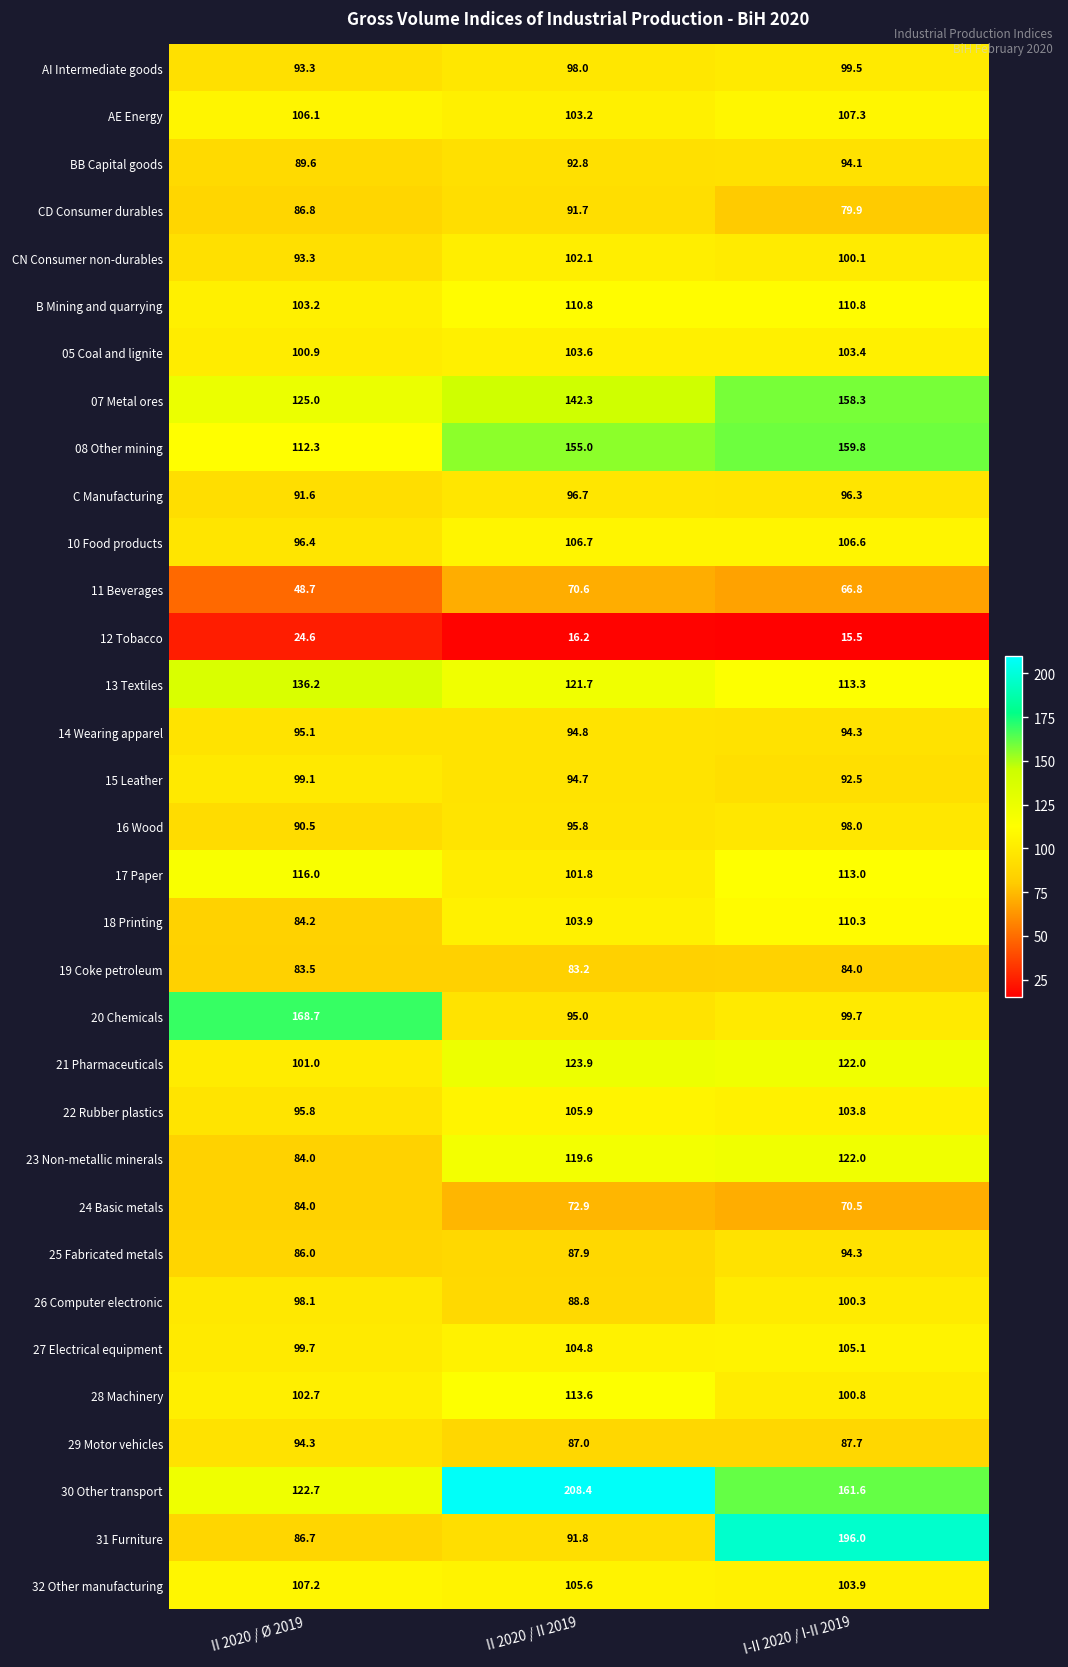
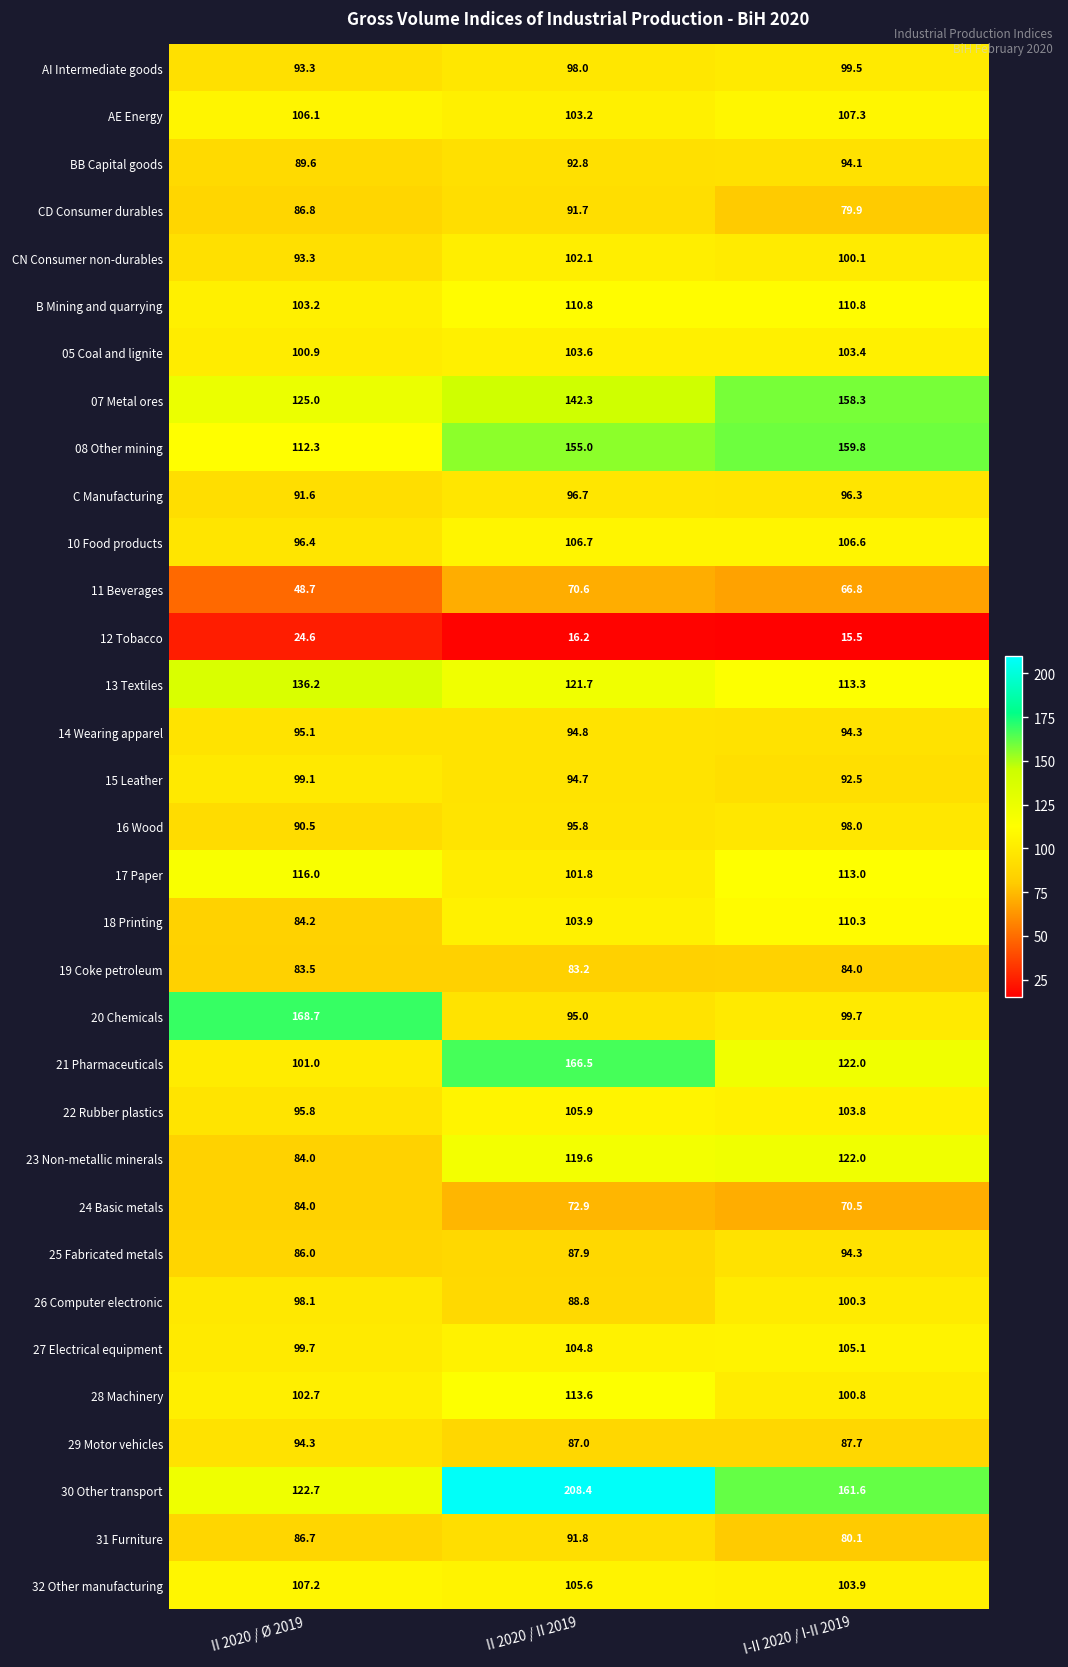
  {
    "AI Intermediate goods": {
      "II 2020 / Ø 2019": 93.3,
      "II 2020 / II 2019": 98.0,
      "I-II 2020 / I-II 2019": 99.5
    },
    "AE Energy": {
      "II 2020 / Ø 2019": 106.1,
      "II 2020 / II 2019": 103.2,
      "I-II 2020 / I-II 2019": 107.3
    },
    "BB Capital goods": {
      "II 2020 / Ø 2019": 89.6,
      "II 2020 / II 2019": 92.8,
      "I-II 2020 / I-II 2019": 94.1
    },
    "CD Consumer durables": {
      "II 2020 / Ø 2019": 86.8,
      "II 2020 / II 2019": 91.7,
      "I-II 2020 / I-II 2019": 79.9
    },
    "CN Consumer non-durables": {
      "II 2020 / Ø 2019": 93.3,
      "II 2020 / II 2019": 102.1,
      "I-II 2020 / I-II 2019": 100.1
    },
    "B Mining and quarrying": {
      "II 2020 / Ø 2019": 103.2,
      "II 2020 / II 2019": 110.8,
      "I-II 2020 / I-II 2019": 110.8
    },
    "05 Coal and lignite": {
      "II 2020 / Ø 2019": 100.9,
      "II 2020 / II 2019": 103.6,
      "I-II 2020 / I-II 2019": 103.4
    },
    "07 Metal ores": {
      "II 2020 / Ø 2019": 125.0,
      "II 2020 / II 2019": 142.3,
      "I-II 2020 / I-II 2019": 158.3
    },
    "08 Other mining": {
      "II 2020 / Ø 2019": 112.3,
      "II 2020 / II 2019": 155.0,
      "I-II 2020 / I-II 2019": 159.8
    },
    "C Manufacturing": {
      "II 2020 / Ø 2019": 91.6,
      "II 2020 / II 2019": 96.7,
      "I-II 2020 / I-II 2019": 96.3
    },
    "10 Food products": {
      "II 2020 / Ø 2019": 96.4,
      "II 2020 / II 2019": 106.7,
      "I-II 2020 / I-II 2019": 106.6
    },
    "11 Beverages": {
      "II 2020 / Ø 2019": 48.7,
      "II 2020 / II 2019": 70.6,
      "I-II 2020 / I-II 2019": 66.8
    },
    "12 Tobacco": {
      "II 2020 / Ø 2019": 24.6,
      "II 2020 / II 2019": 16.2,
      "I-II 2020 / I-II 2019": 15.5
    },
    "13 Textiles": {
      "II 2020 / Ø 2019": 136.2,
      "II 2020 / II 2019": 121.7,
      "I-II 2020 / I-II 2019": 113.3
    },
    "14 Wearing apparel": {
      "II 2020 / Ø 2019": 95.1,
      "II 2020 / II 2019": 94.8,
      "I-II 2020 / I-II 2019": 94.3
    },
    "15 Leather": {
      "II 2020 / Ø 2019": 99.1,
      "II 2020 / II 2019": 94.7,
      "I-II 2020 / I-II 2019": 92.5
    },
    "16 Wood": {
      "II 2020 / Ø 2019": 90.5,
      "II 2020 / II 2019": 95.8,
      "I-II 2020 / I-II 2019": 98.0
    },
    "17 Paper": {
      "II 2020 / Ø 2019": 116.0,
      "II 2020 / II 2019": 101.8,
      "I-II 2020 / I-II 2019": 113.0
    },
    "18 Printing": {
      "II 2020 / Ø 2019": 84.2,
      "II 2020 / II 2019": 103.9,
      "I-II 2020 / I-II 2019": 110.3
    },
    "19 Coke petroleum": {
      "II 2020 / Ø 2019": 83.5,
      "II 2020 / II 2019": 83.2,
      "I-II 2020 / I-II 2019": 84.0
    },
    "20 Chemicals": {
      "II 2020 / Ø 2019": 168.7,
      "II 2020 / II 2019": 95.0,
      "I-II 2020 / I-II 2019": 99.7
    },
    "21 Pharmaceuticals": {
      "II 2020 / Ø 2019": 101.0,
-     "II 2020 / II 2019": 123.9,
+     "II 2020 / II 2019": 166.5,
      "I-II 2020 / I-II 2019": 122.0
    },
    "22 Rubber plastics": {
      "II 2020 / Ø 2019": 95.8,
      "II 2020 / II 2019": 105.9,
      "I-II 2020 / I-II 2019": 103.8
    },
    "23 Non-metallic minerals": {
      "II 2020 / Ø 2019": 84.0,
      "II 2020 / II 2019": 119.6,
      "I-II 2020 / I-II 2019": 122.0
    },
    "24 Basic metals": {
      "II 2020 / Ø 2019": 84.0,
      "II 2020 / II 2019": 72.9,
      "I-II 2020 / I-II 2019": 70.5
    },
    "25 Fabricated metals": {
      "II 2020 / Ø 2019": 86.0,
      "II 2020 / II 2019": 87.9,
      "I-II 2020 / I-II 2019": 94.3
    },
    "26 Computer electronic": {
      "II 2020 / Ø 2019": 98.1,
      "II 2020 / II 2019": 88.8,
      "I-II 2020 / I-II 2019": 100.3
    },
    "27 Electrical equipment": {
      "II 2020 / Ø 2019": 99.7,
      "II 2020 / II 2019": 104.8,
      "I-II 2020 / I-II 2019": 105.1
    },
    "28 Machinery": {
      "II 2020 / Ø 2019": 102.7,
      "II 2020 / II 2019": 113.6,
      "I-II 2020 / I-II 2019": 100.8
    },
    "29 Motor vehicles": {
      "II 2020 / Ø 2019": 94.3,
      "II 2020 / II 2019": 87.0,
      "I-II 2020 / I-II 2019": 87.7
    },
    "30 Other transport": {
      "II 2020 / Ø 2019": 122.7,
      "II 2020 / II 2019": 208.4,
      "I-II 2020 / I-II 2019": 161.6
    },
    "31 Furniture": {
      "II 2020 / Ø 2019": 86.7,
      "II 2020 / II 2019": 91.8,
-     "I-II 2020 / I-II 2019": 196.0
+     "I-II 2020 / I-II 2019": 80.1
    },
    "32 Other manufacturing": {
      "II 2020 / Ø 2019": 107.2,
      "II 2020 / II 2019": 105.6,
      "I-II 2020 / I-II 2019": 103.9
    }
  }
